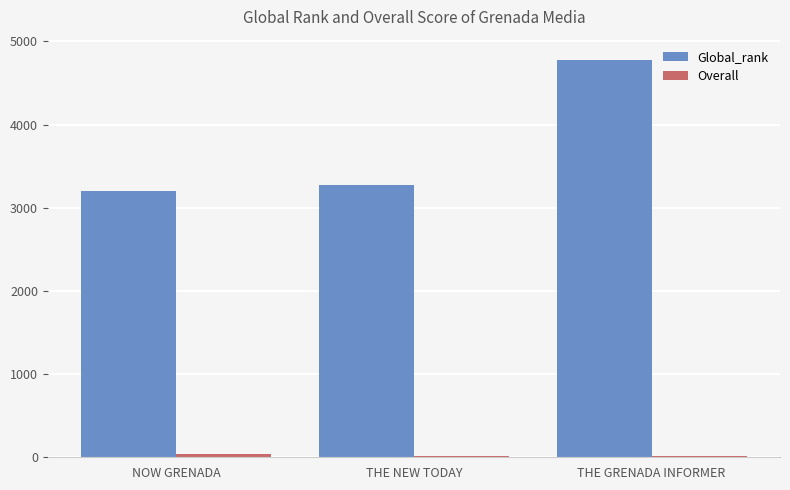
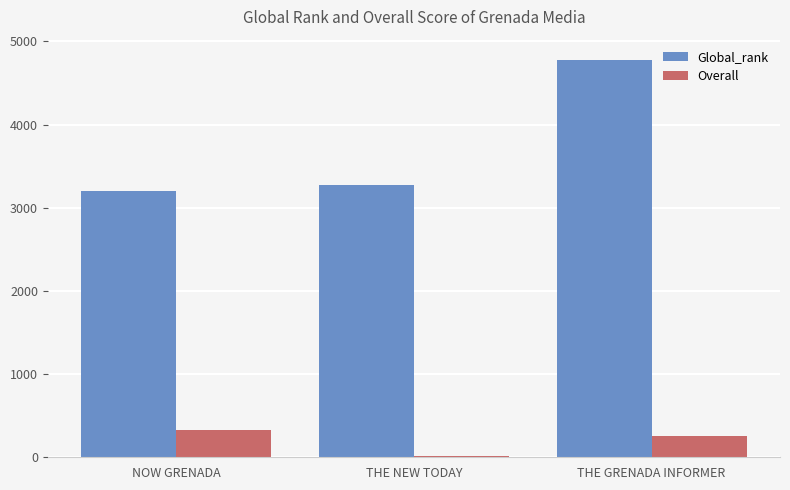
  {
    "Global_rank": {
      "NOW GRENADA": 3200,
      "THE NEW TODAY": 3300,
      "THE GRENADA INFORMER": 4800
    },
    "Overall": {
-     "NOW GRENADA": 0,
-     "THE GRENADA INFORMER": 0
+     "NOW GRENADA": 300,
+     "THE GRENADA INFORMER": 300
    }
  }
